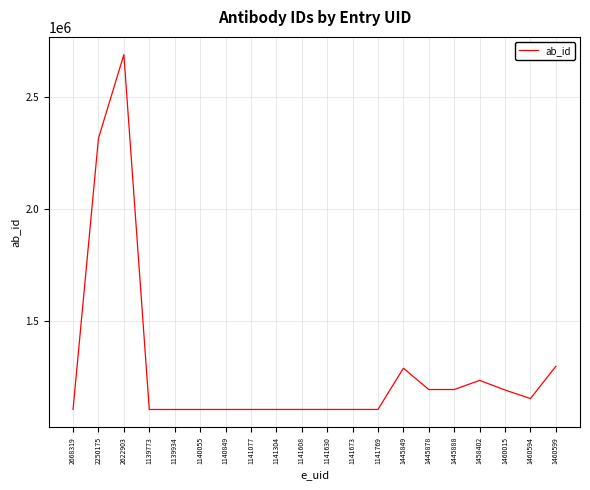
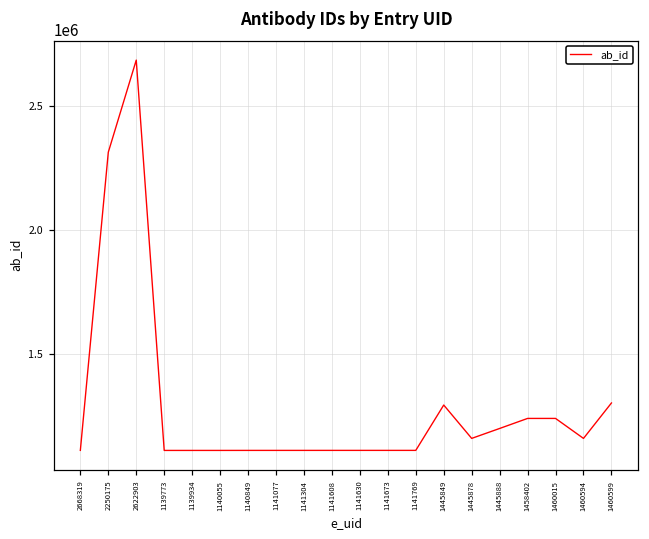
  {
    "2668319": 1110000,
    "2250175": 2310000,
    "2622903": 2690000,
    "1139773": 1110000,
    "1139934": 1110000,
    "1140055": 1110000,
    "1140849": 1110000,
    "1141077": 1110000,
    "1141304": 1110000,
    "1141608": 1110000,
    "1141630": 1110000,
    "1141673": 1110000,
    "1141769": 1110000,
    "1445849": 1290000,
-   "1445878": 1200000,
+   "1445878": 1160000,
    "1445888": 1200000,
    "1458402": 1240000,
-   "1460015": 1190000,
+   "1460015": 1240000,
    "1460594": 1160000,
    "1460599": 1300000
  }
